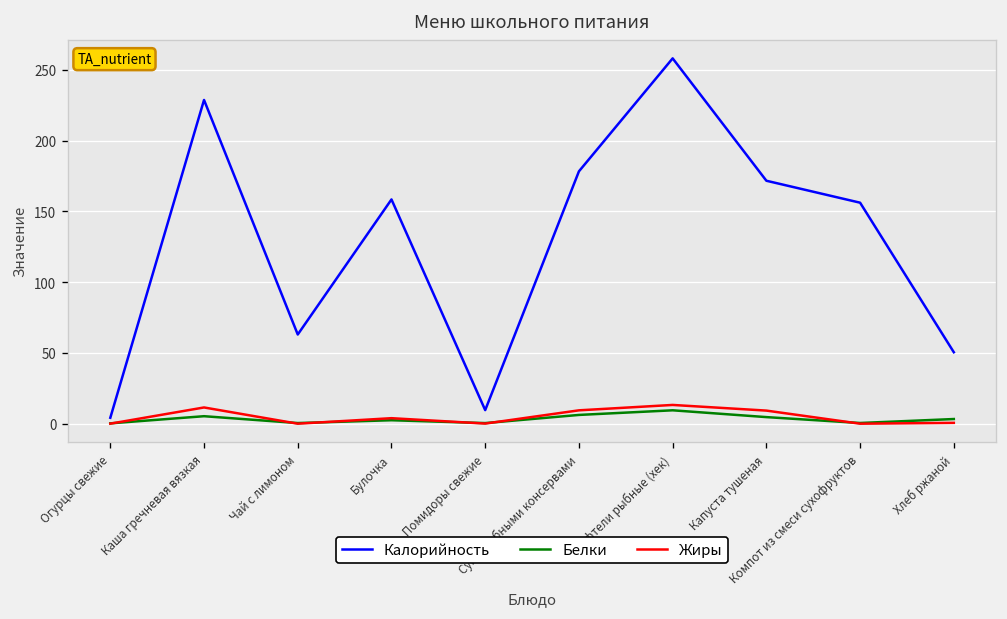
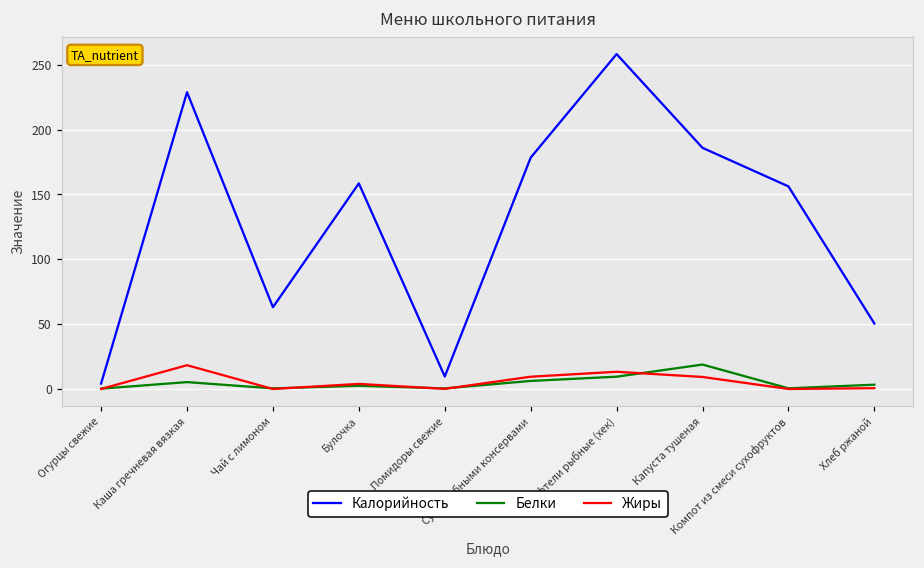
  {
    "Калорийность": {
      "Огурцы свежие": 4,
      "Каша гречневая вязкая": 229,
      "Чай с лимоном": 63,
      "Булочка": 159,
      "Помидоры свежие": 10,
      "Суп с рыбными консервами": 178,
      "Тефтели рыбные (хек)": 258,
-     "Капуста тушеная": 172,
+     "Капуста тушеная": 186,
      "Компот из смеси сухофруктов": 156,
      "Хлеб ржаной": 51
    },
    "Белки": {
      "Каша гречневая вязкая": 5,
      "Суп с рыбными консервами": 6,
      "Тефтели рыбные (хек)": 9,
-     "Капуста тушеная": 5,
+     "Капуста тушеная": 19,
      "Хлеб ржаной": 3
    },
    "Жиры": {
-     "Каша гречневая вязкая": 11,
+     "Каша гречневая вязкая": 18,
      "Суп с рыбными консервами": 9,
      "Тефтели рыбные (хек)": 13,
      "Капуста тушеная": 9,
      "Хлеб ржаной": 1
    }
  }
